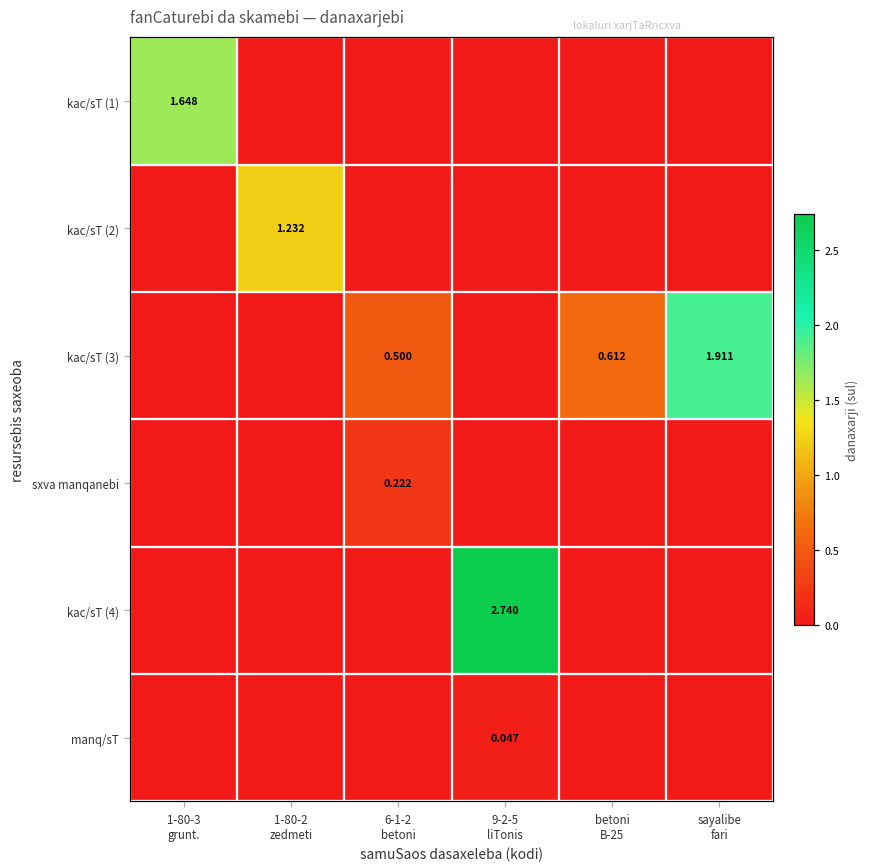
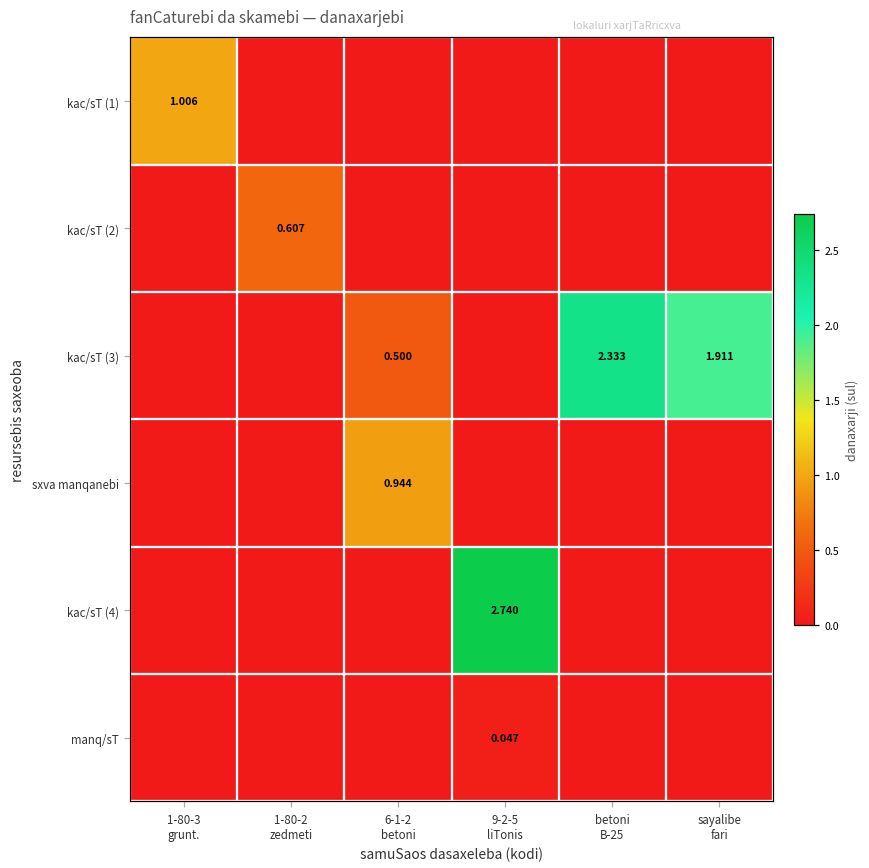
  {
    "kac/sT (1)": {
-     "1-80-3 grunt.": 1.648
+     "1-80-3 grunt.": 1.006
    },
    "kac/sT (2)": {
-     "1-80-2 zedmeti": 1.232
+     "1-80-2 zedmeti": 0.607
    },
    "kac/sT (3)": {
      "6-1-2 betoni": 0.500,
-     "betoni B-25": 0.612,
+     "betoni B-25": 2.333,
      "sayalibe fari": 1.911
    },
    "sxva manqanebi": {
-     "6-1-2 betoni": 0.222
+     "6-1-2 betoni": 0.944
    },
    "kac/sT (4)": {
      "9-2-5 liTonis": 2.740
    },
    "manq/sT": {
      "9-2-5 liTonis": 0.047
    }
  }
